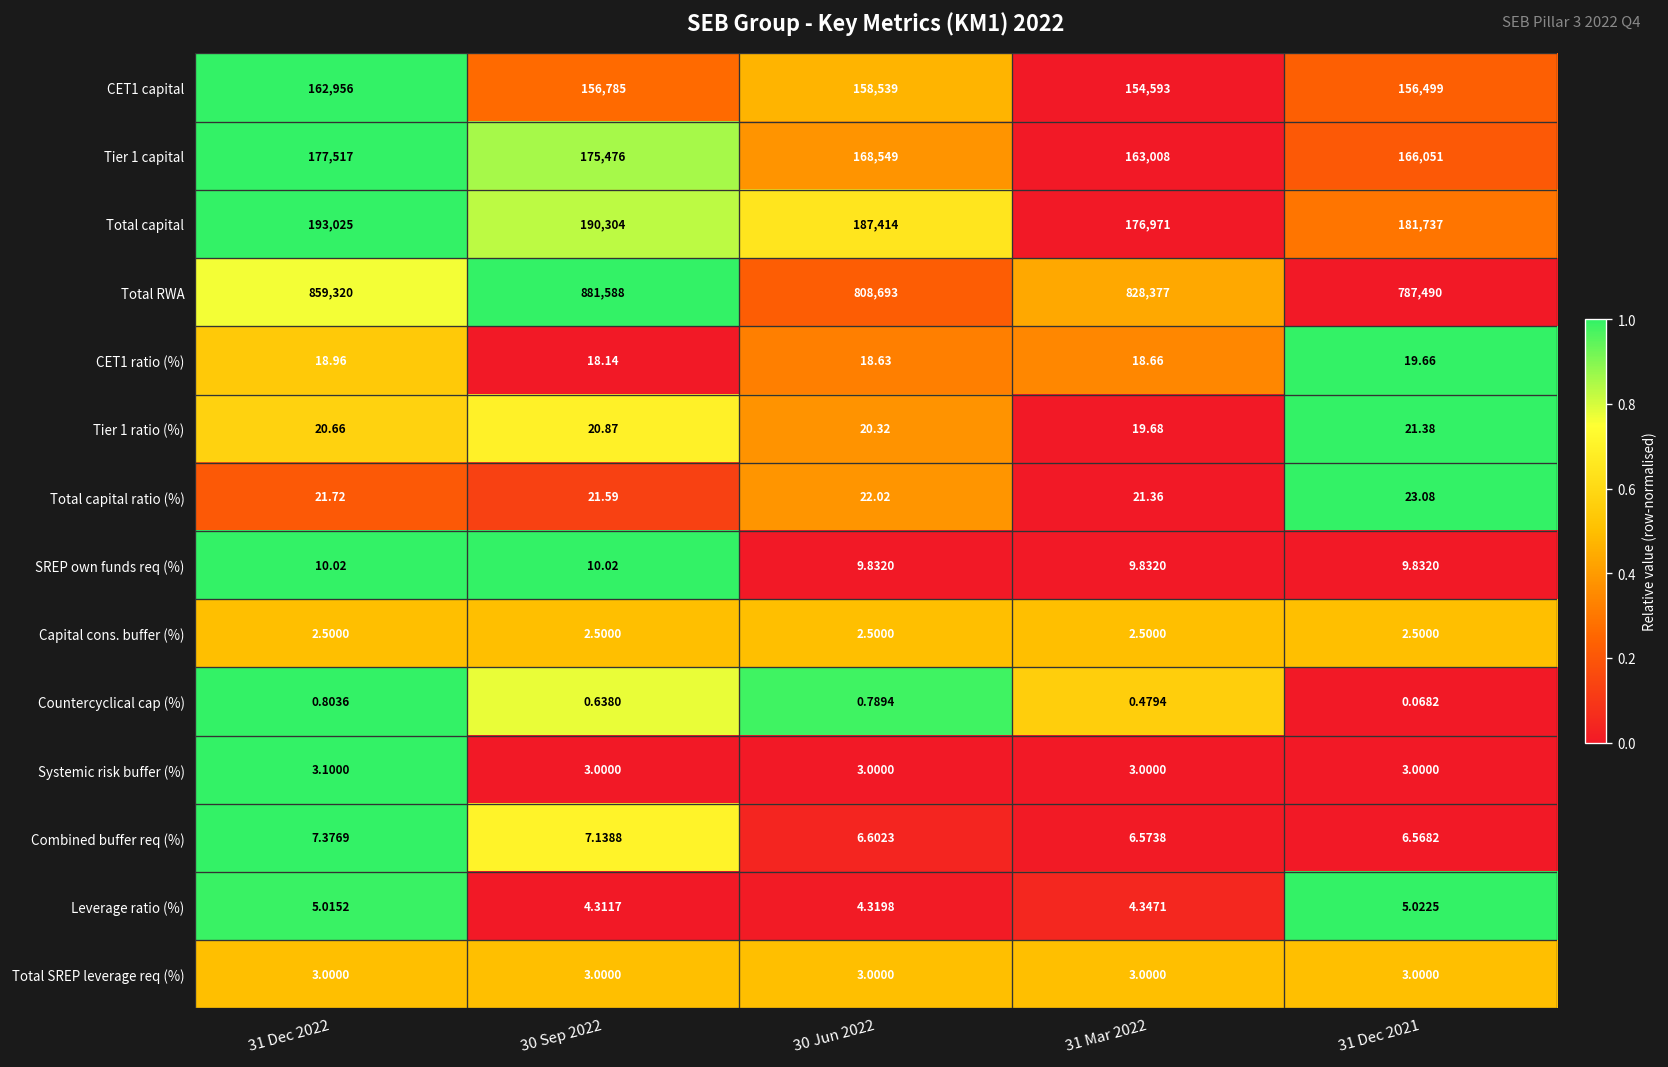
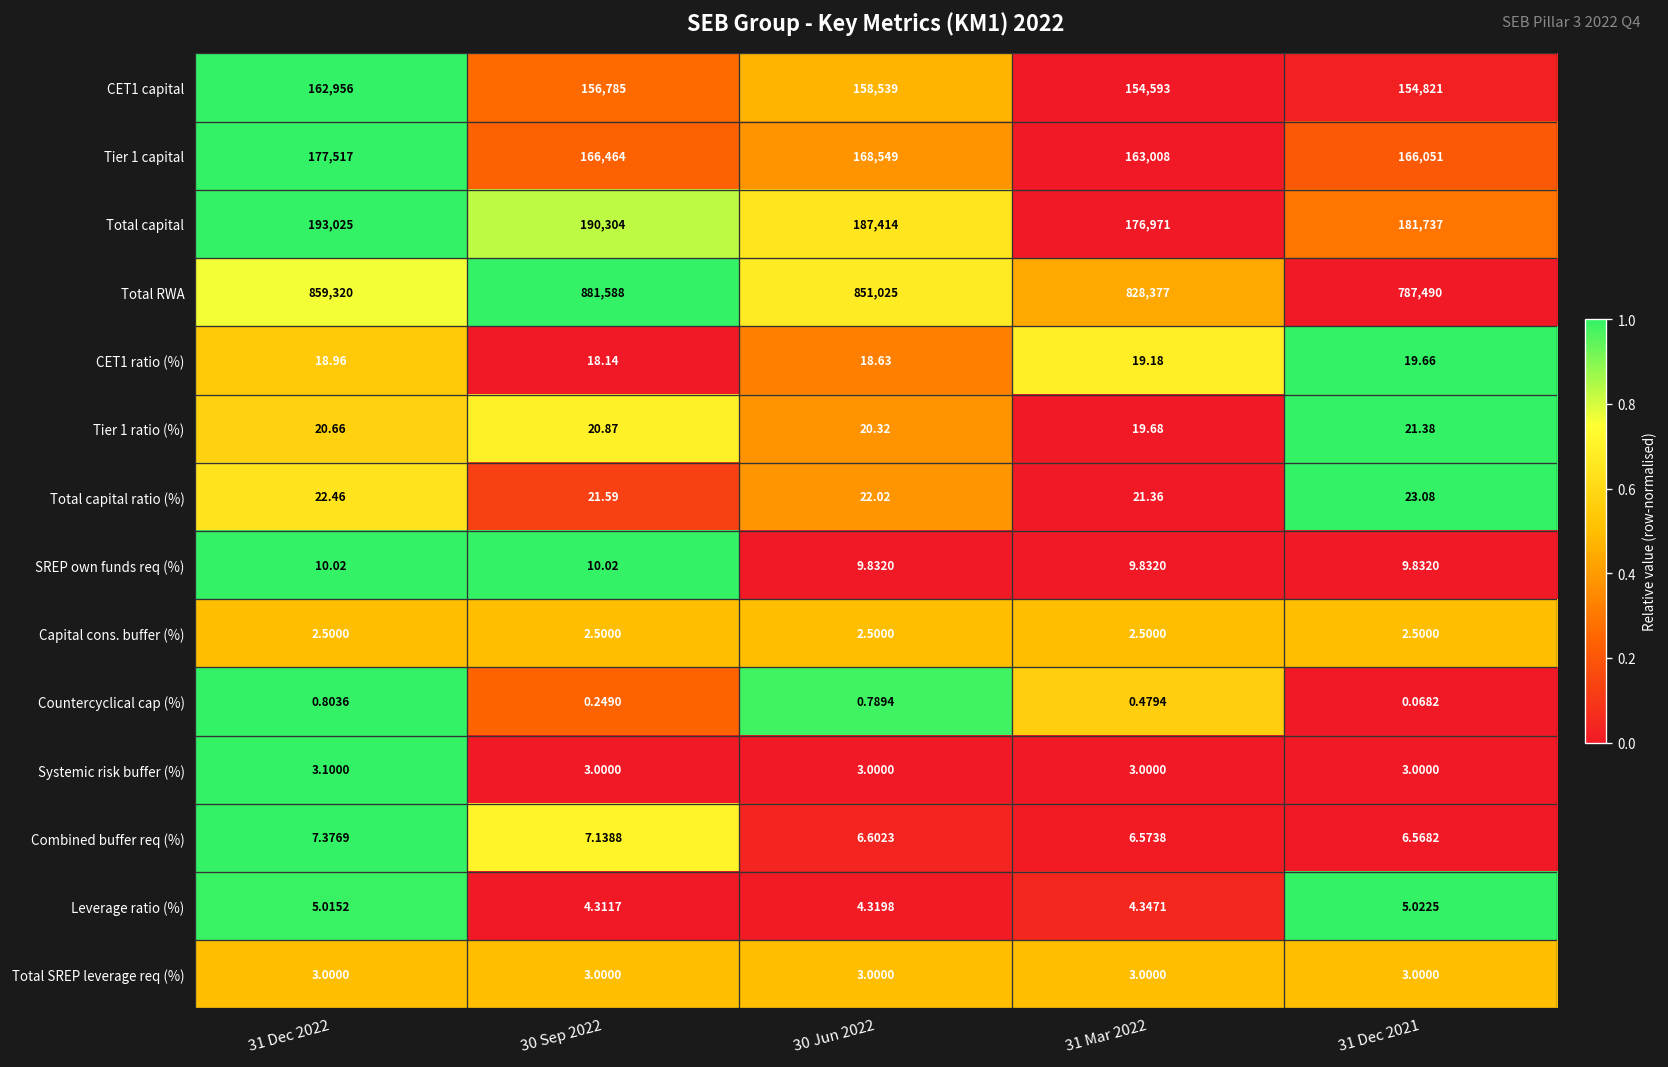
  {
    "CET1 capital": {
      "31 Dec 2022": "162,956",
      "30 Sep 2022": "156,785",
      "30 Jun 2022": "158,539",
      "31 Mar 2022": "154,593",
-     "31 Dec 2021": "156,499"
+     "31 Dec 2021": "154,821"
    },
    "Tier 1 capital": {
      "31 Dec 2022": "177,517",
-     "30 Sep 2022": "175,476",
+     "30 Sep 2022": "166,464",
      "30 Jun 2022": "168,549",
      "31 Mar 2022": "163,008",
      "31 Dec 2021": "166,051"
    },
    "Total capital": {
      "31 Dec 2022": "193,025",
      "30 Sep 2022": "190,304",
      "30 Jun 2022": "187,414",
      "31 Mar 2022": "176,971",
      "31 Dec 2021": "181,737"
    },
    "Total RWA": {
      "31 Dec 2022": "859,320",
      "30 Sep 2022": "881,588",
-     "30 Jun 2022": "808,693",
+     "30 Jun 2022": "851,025",
      "31 Mar 2022": "828,377",
      "31 Dec 2021": "787,490"
    },
    "CET1 ratio (%)": {
      "31 Dec 2022": "18.96",
      "30 Sep 2022": "18.14",
      "30 Jun 2022": "18.63",
-     "31 Mar 2022": "18.66",
+     "31 Mar 2022": "19.18",
      "31 Dec 2021": "19.66"
    },
    "Tier 1 ratio (%)": {
      "31 Dec 2022": "20.66",
      "30 Sep 2022": "20.87",
      "30 Jun 2022": "20.32",
      "31 Mar 2022": "19.68",
      "31 Dec 2021": "21.38"
    },
    "Total capital ratio (%)": {
-     "31 Dec 2022": "21.72",
+     "31 Dec 2022": "22.46",
      "30 Sep 2022": "21.59",
      "30 Jun 2022": "22.02",
      "31 Mar 2022": "21.36",
      "31 Dec 2021": "23.08"
    },
    "SREP own funds req (%)": {
      "31 Dec 2022": "10.02",
      "30 Sep 2022": "10.02",
      "30 Jun 2022": "9.8320",
      "31 Mar 2022": "9.8320",
      "31 Dec 2021": "9.8320"
    },
    "Capital cons. buffer (%)": {
      "31 Dec 2022": "2.5000",
      "30 Sep 2022": "2.5000",
      "30 Jun 2022": "2.5000",
      "31 Mar 2022": "2.5000",
      "31 Dec 2021": "2.5000"
    },
    "Countercyclical cap (%)": {
      "31 Dec 2022": "0.8036",
-     "30 Sep 2022": "0.6380",
+     "30 Sep 2022": "0.2490",
      "30 Jun 2022": "0.7894",
      "31 Mar 2022": "0.4794",
      "31 Dec 2021": "0.0682"
    },
    "Systemic risk buffer (%)": {
      "31 Dec 2022": "3.1000",
      "30 Sep 2022": "3.0000",
      "30 Jun 2022": "3.0000",
      "31 Mar 2022": "3.0000",
      "31 Dec 2021": "3.0000"
    },
    "Combined buffer req (%)": {
      "31 Dec 2022": "7.3769",
      "30 Sep 2022": "7.1388",
      "30 Jun 2022": "6.6023",
      "31 Mar 2022": "6.5738",
      "31 Dec 2021": "6.5682"
    },
    "Leverage ratio (%)": {
      "31 Dec 2022": "5.0152",
      "30 Sep 2022": "4.3117",
      "30 Jun 2022": "4.3198",
      "31 Mar 2022": "4.3471",
      "31 Dec 2021": "5.0225"
    },
    "Total SREP leverage req (%)": {
      "31 Dec 2022": "3.0000",
      "30 Sep 2022": "3.0000",
      "30 Jun 2022": "3.0000",
      "31 Mar 2022": "3.0000",
      "31 Dec 2021": "3.0000"
    }
  }
